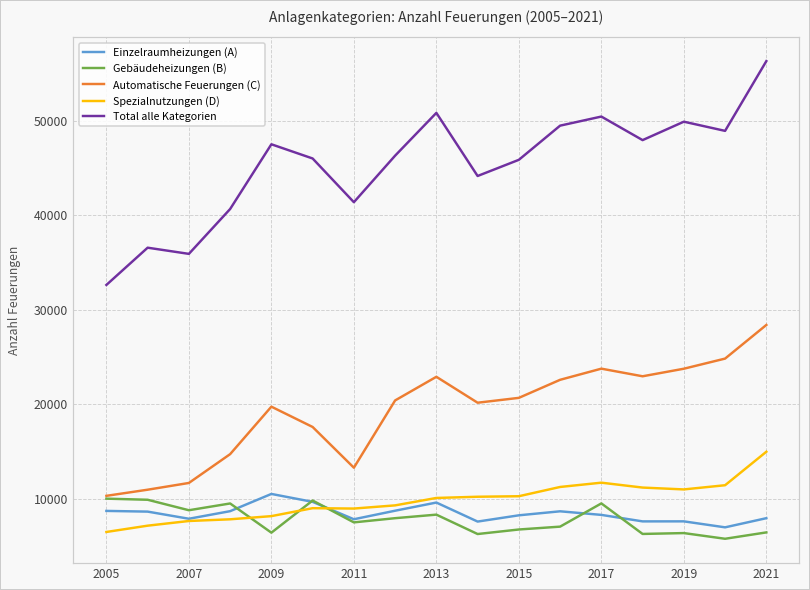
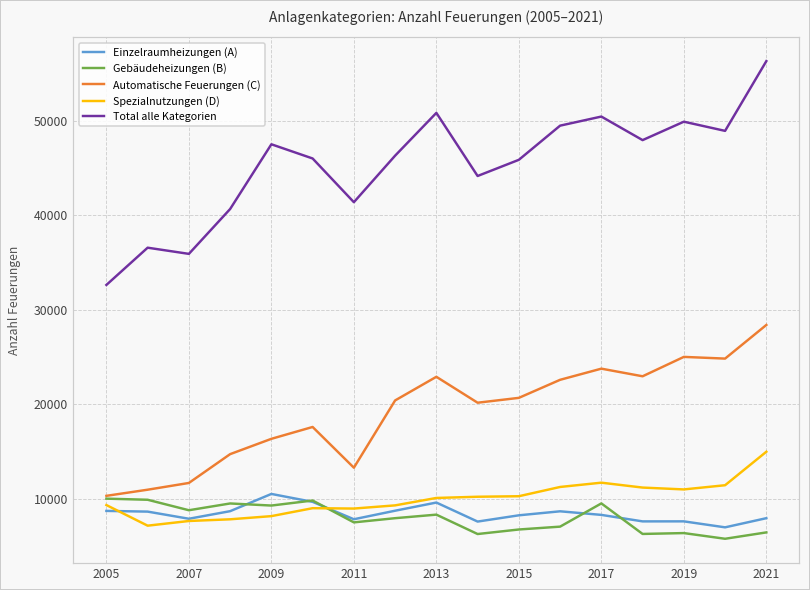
  {
    "Einzelraumheizungen (A)": {
      "2005": 9000,
      "2009": 10000,
      "2011": 8000,
      "2013": 10000,
      "2015": 8000,
      "2017": 8000,
      "2019": 8000,
      "2021": 8000
    },
    "Gebäudeheizungen (B)": {
      "2007": 9000,
-     "2009": 6000,
+     "2009": 9000,
      "2011": 7000,
      "2013": 8000,
      "2015": 7000,
      "2017": 9000,
      "2019": 6000,
      "2021": 6000
    },
    "Automatische Feuerungen (C)": {
      "2007": 12000,
-     "2009": 20000,
+     "2009": 16000,
      "2011": 13000,
      "2013": 23000,
      "2015": 21000,
      "2017": 24000,
-     "2019": 24000,
+     "2019": 25000,
      "2021": 28000
    },
    "Spezialnutzungen (D)": {
-     "2005": 6000,
+     "2005": 9000,
      "2009": 8000,
      "2011": 9000,
      "2013": 10000,
      "2015": 10000,
      "2017": 12000,
      "2019": 11000,
      "2021": 15000
    },
    "Total alle Kategorien": {
      "2005": 33000,
      "2007": 36000,
      "2009": 47000,
      "2011": 41000,
      "2013": 51000,
      "2015": 46000,
      "2017": 50000,
      "2019": 50000,
      "2021": 56000
    }
  }
